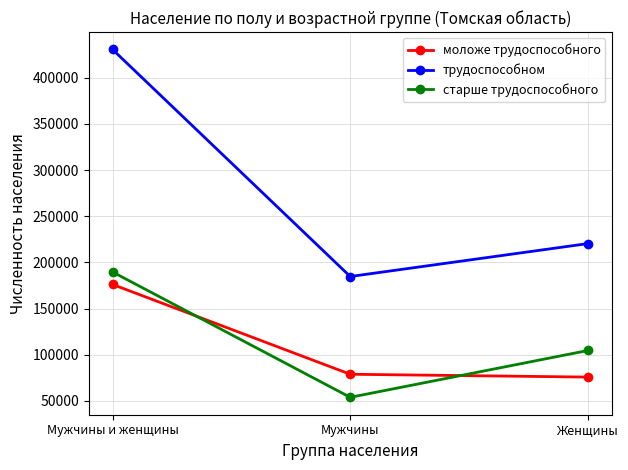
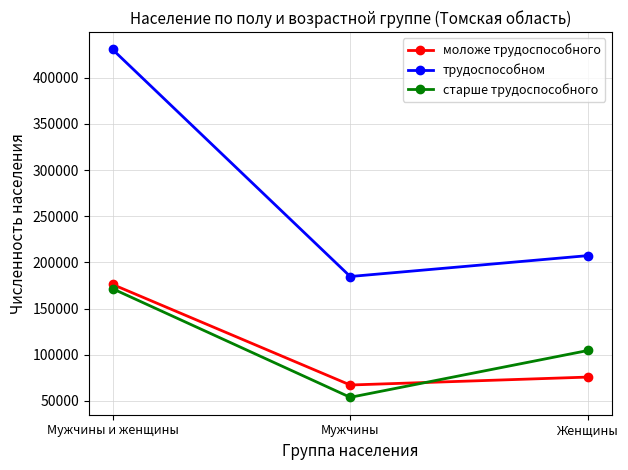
  {
    "моложе трудоспособного": {
      "Мужчины и женщины": 180000,
-     "Мужчины": 80000,
+     "Мужчины": 70000,
      "Женщины": 80000
    },
    "трудоспособном": {
      "Мужчины и женщины": 430000,
      "Мужчины": 180000,
-     "Женщины": 220000
+     "Женщины": 210000
    },
    "старше трудоспособного": {
-     "Мужчины и женщины": 190000,
+     "Мужчины и женщины": 170000,
      "Мужчины": 50000,
      "Женщины": 100000
    }
  }
